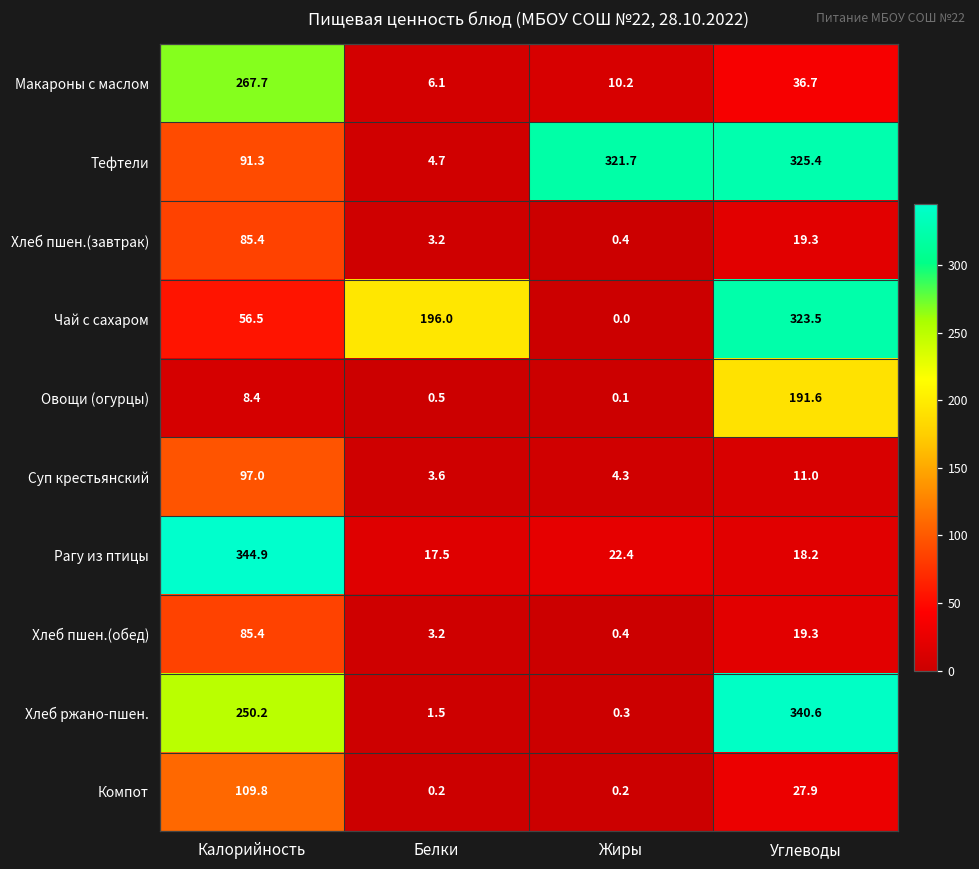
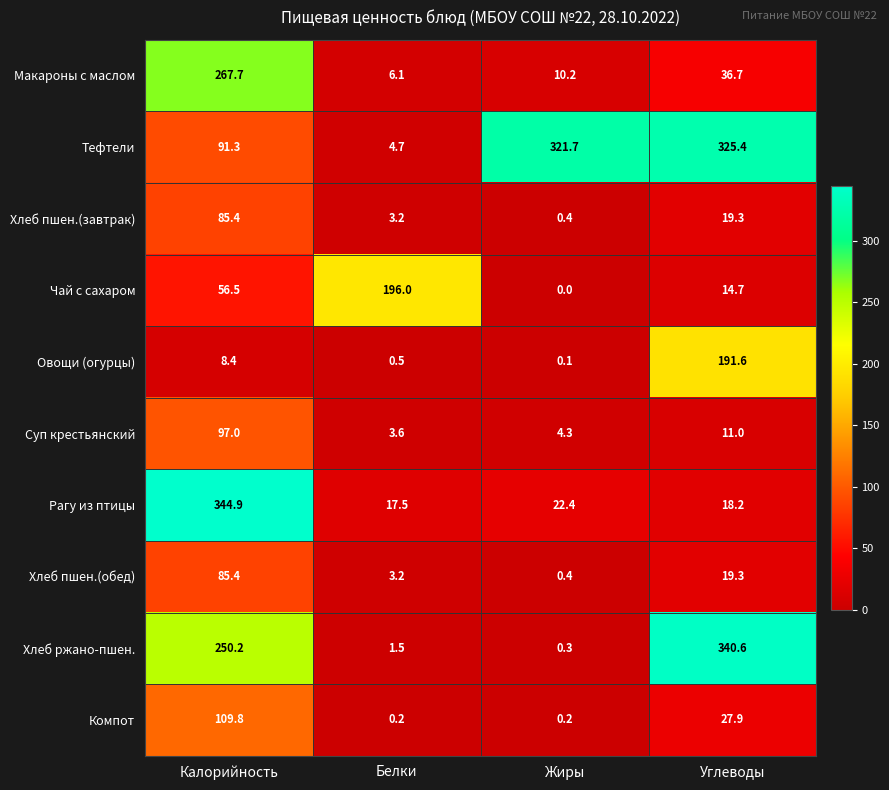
  {
    "Макароны с маслом": {
      "Калорийность": 267.7,
      "Белки": 6.1,
      "Жиры": 10.2,
      "Углеводы": 36.7
    },
    "Тефтели": {
      "Калорийность": 91.3,
      "Белки": 4.7,
      "Жиры": 321.7,
      "Углеводы": 325.4
    },
    "Хлеб пшен.(завтрак)": {
      "Калорийность": 85.4,
      "Белки": 3.2,
      "Жиры": 0.4,
      "Углеводы": 19.3
    },
    "Чай с сахаром": {
      "Калорийность": 56.5,
      "Белки": 196.0,
      "Жиры": 0.0,
-     "Углеводы": 323.5
+     "Углеводы": 14.7
    },
    "Овощи (огурцы)": {
      "Калорийность": 8.4,
      "Белки": 0.5,
      "Жиры": 0.1,
      "Углеводы": 191.6
    },
    "Суп крестьянский": {
      "Калорийность": 97.0,
      "Белки": 3.6,
      "Жиры": 4.3,
      "Углеводы": 11.0
    },
    "Рагу из птицы": {
      "Калорийность": 344.9,
      "Белки": 17.5,
      "Жиры": 22.4,
      "Углеводы": 18.2
    },
    "Хлеб пшен.(обед)": {
      "Калорийность": 85.4,
      "Белки": 3.2,
      "Жиры": 0.4,
      "Углеводы": 19.3
    },
    "Хлеб ржано-пшен.": {
      "Калорийность": 250.2,
      "Белки": 1.5,
      "Жиры": 0.3,
      "Углеводы": 340.6
    },
    "Компот": {
      "Калорийность": 109.8,
      "Белки": 0.2,
      "Жиры": 0.2,
      "Углеводы": 27.9
    }
  }
